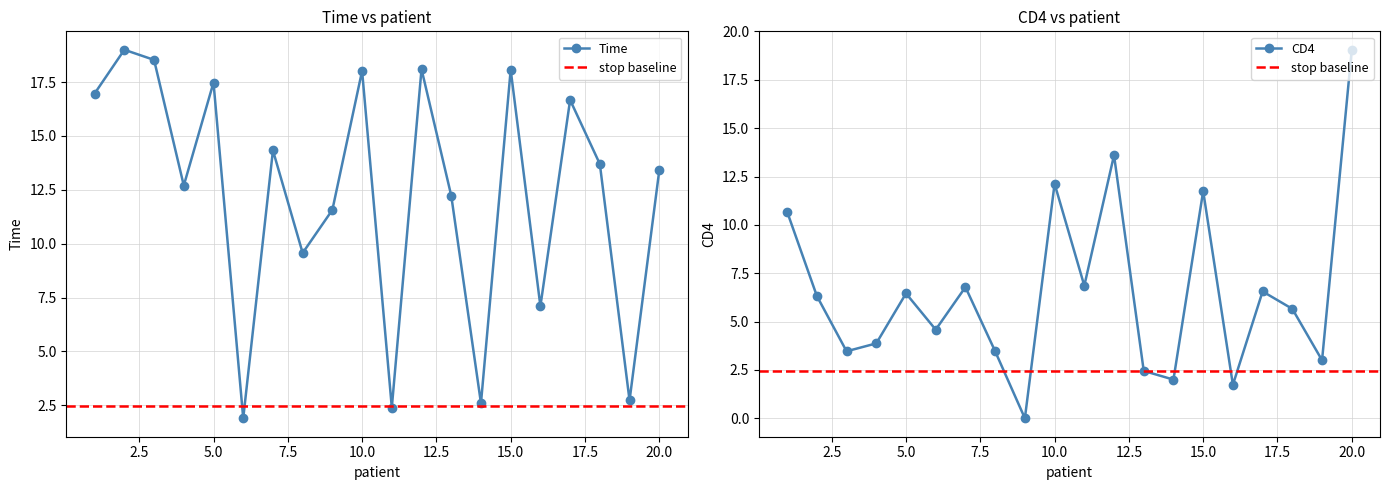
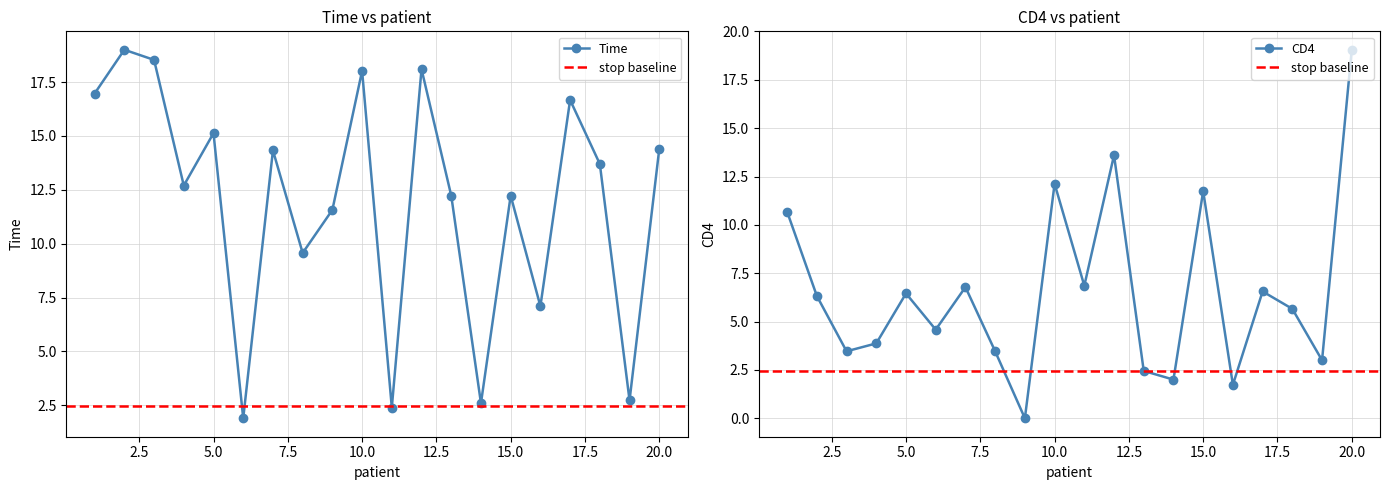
  {
    "Time vs patient": {
-     "5.0": 17.5,
+     "5.0": 15.1,
      "10.0": 18.0,
-     "15.0": 18.1,
-     "20.0": 13.4
+     "15.0": 12.2,
+     "20.0": 14.4
    },
    "CD4 vs patient": {
      "5.0": 6.5,
      "10.0": 12.1,
      "15.0": 11.7
    }
  }
